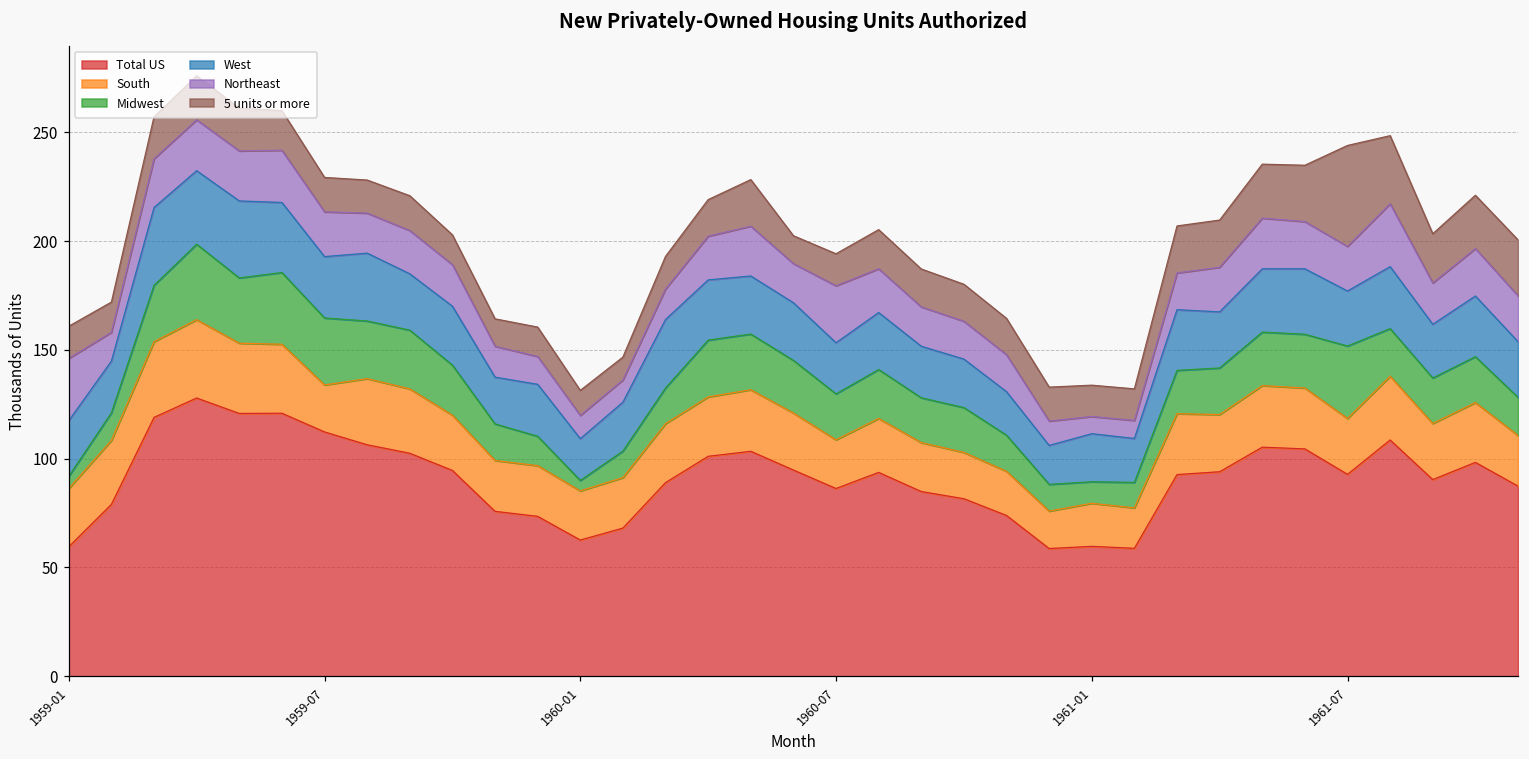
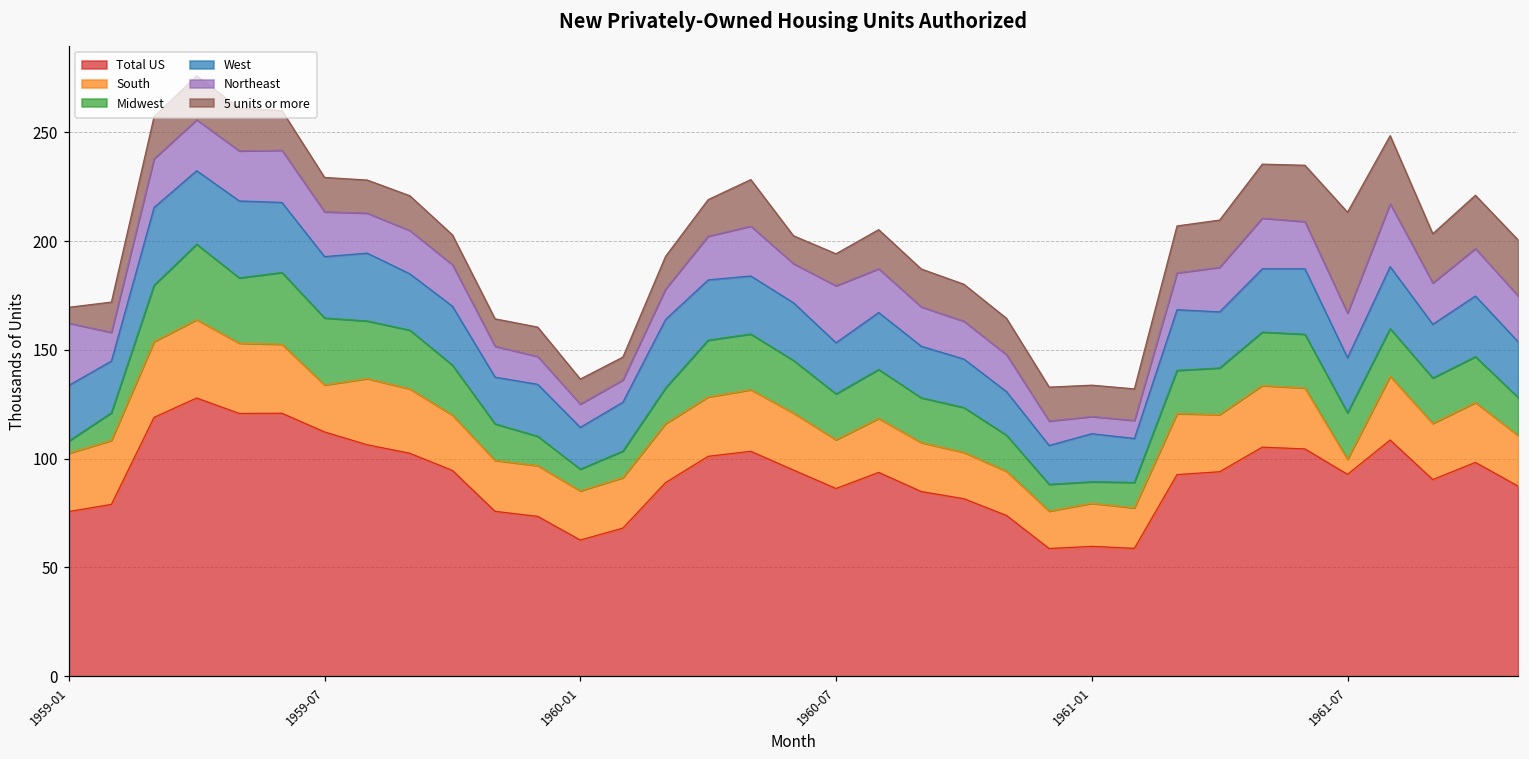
  {
    "Total US": {
-     "1959-01": 60,
+     "1959-01": 76,
      "1959-07": 112,
      "1960-01": 63,
      "1960-07": 86,
      "1961-01": 60,
      "1961-07": 93
    },
    "South": {
      "1959-01": 27,
      "1959-07": 22,
      "1960-01": 23,
      "1960-07": 22,
      "1961-01": 20,
-     "1961-07": 26
+     "1961-07": 7
    },
    "Midwest": {
      "1959-01": 6,
      "1959-07": 31,
-     "1960-01": 5,
+     "1960-01": 10,
      "1960-07": 21,
      "1961-01": 10,
-     "1961-07": 33
+     "1961-07": 21
    },
    "West": {
      "1959-01": 26,
      "1959-07": 28,
      "1960-01": 19,
      "1960-07": 24,
      "1961-01": 22,
      "1961-07": 25
    },
    "Northeast": {
      "1959-01": 29,
      "1959-07": 21,
      "1960-01": 11,
      "1960-07": 26,
      "1961-01": 8,
      "1961-07": 21
    },
    "5 units or more": {
-     "1959-01": 15,
+     "1959-01": 7,
      "1959-07": 16,
      "1960-01": 12,
      "1960-07": 15,
      "1961-01": 14,
      "1961-07": 46
    }
  }
